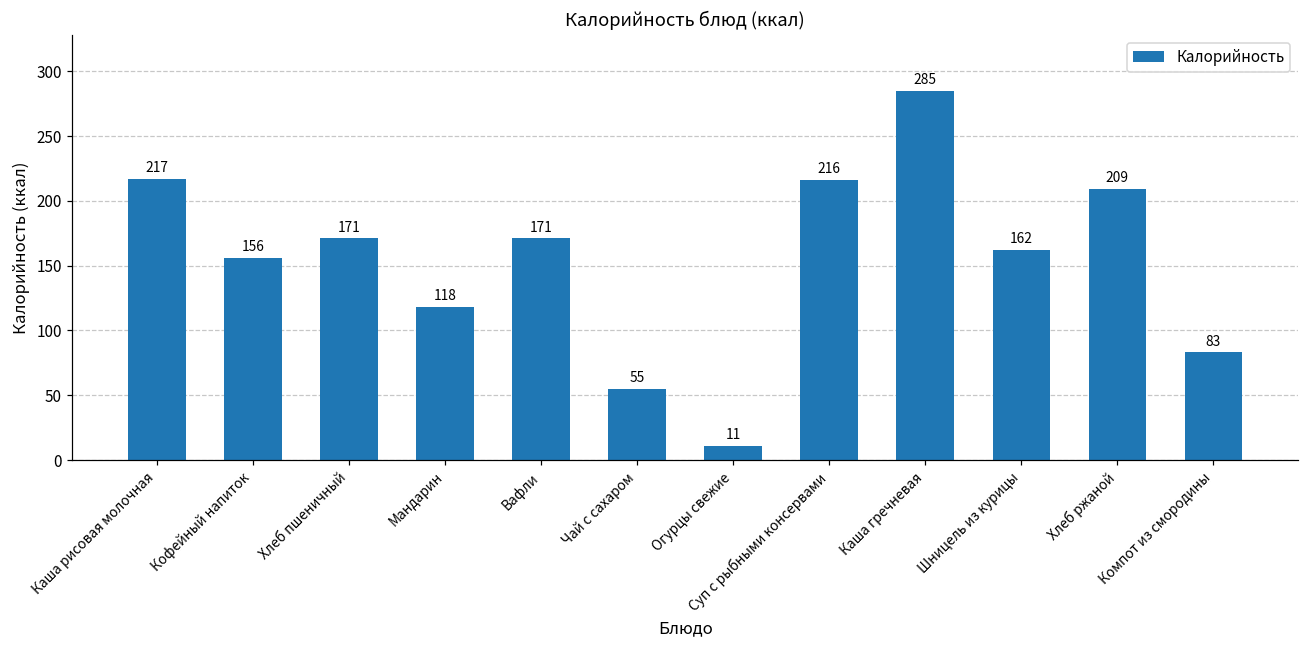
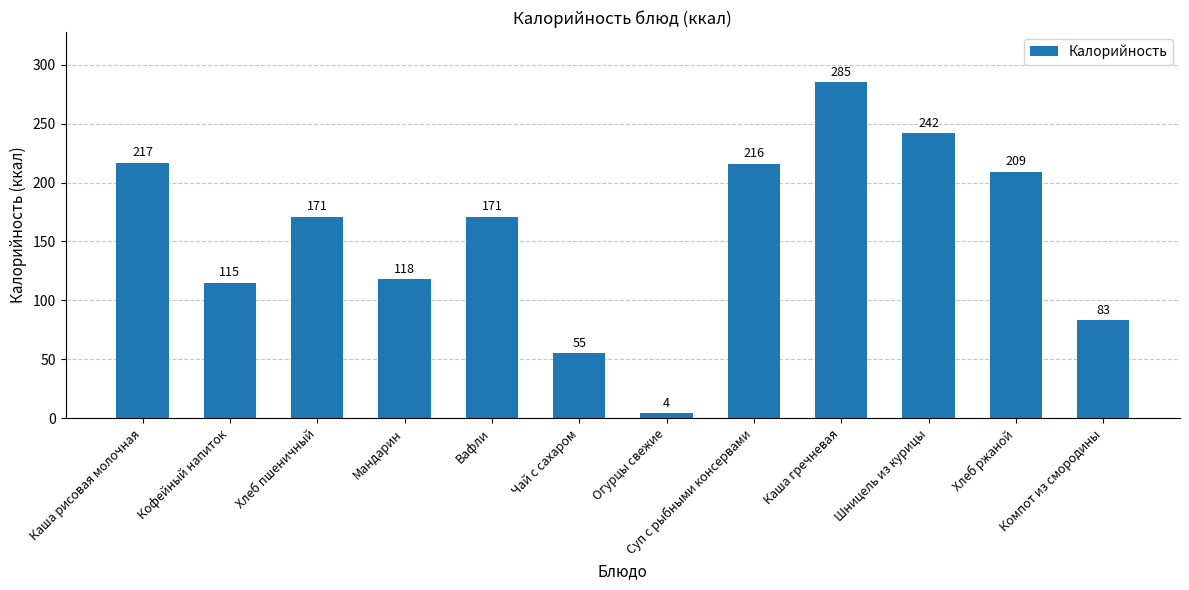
  {
    "Каша рисовая молочная": 217,
-   "Кофейный напиток": 156,
+   "Кофейный напиток": 115,
    "Хлеб пшеничный": 171,
    "Мандарин": 118,
    "Вафли": 171,
    "Чай с сахаром": 55,
-   "Огурцы свежие": 11,
+   "Огурцы свежие": 4,
    "Суп с рыбными консервами": 216,
    "Каша гречневая": 285,
-   "Шницель из курицы": 162,
+   "Шницель из курицы": 242,
    "Хлеб ржаной": 209,
    "Компот из смородины": 83
  }
